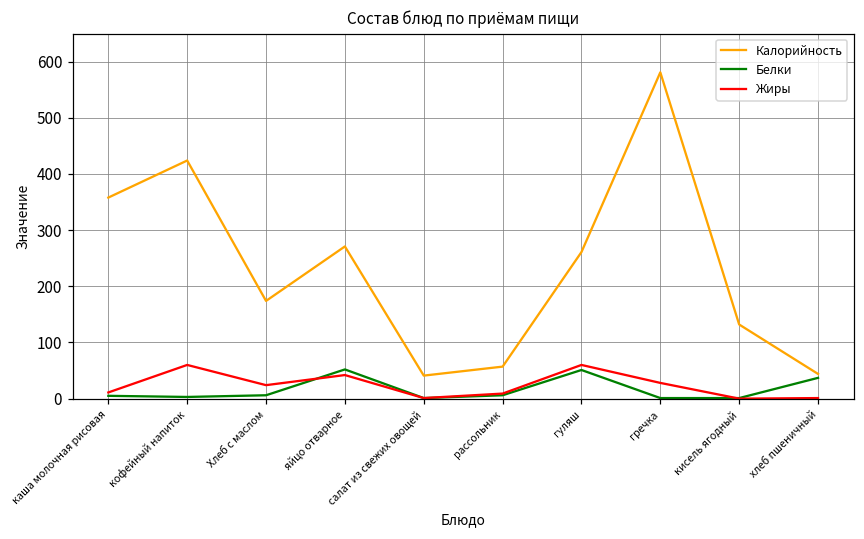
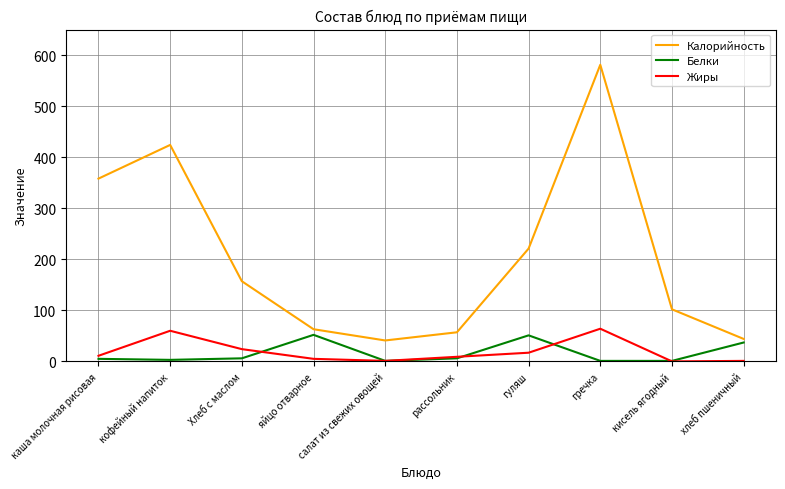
  {
    "Калорийность": {
      "каша молочная рисовая": 360,
      "кофейный напиток": 420,
-     "Хлеб с маслом": 170,
-     "яйцо отварное": 270,
+     "Хлеб с маслом": 160,
+     "яйцо отварное": 60,
      "салат из свежих овощей": 40,
      "рассольник": 60,
-     "гуляш": 260,
+     "гуляш": 220,
      "гречка": 580,
-     "кисель ягодный": 130,
+     "кисель ягодный": 100,
      "хлеб пшеничный": 40
    },
    "Белки": {
      "каша молочная рисовая": 10,
      "кофейный напиток": 0,
      "Хлеб с маслом": 10,
      "яйцо отварное": 50,
      "гуляш": 50,
      "гречка": 0,
      "хлеб пшеничный": 40
    },
    "Жиры": {
      "каша молочная рисовая": 10,
      "кофейный напиток": 60,
      "Хлеб с маслом": 20,
-     "яйцо отварное": 40,
-     "гуляш": 60,
-     "гречка": 30,
+     "яйцо отварное": 10,
+     "гуляш": 20,
+     "гречка": 60,
      "хлеб пшеничный": 0
    }
  }
